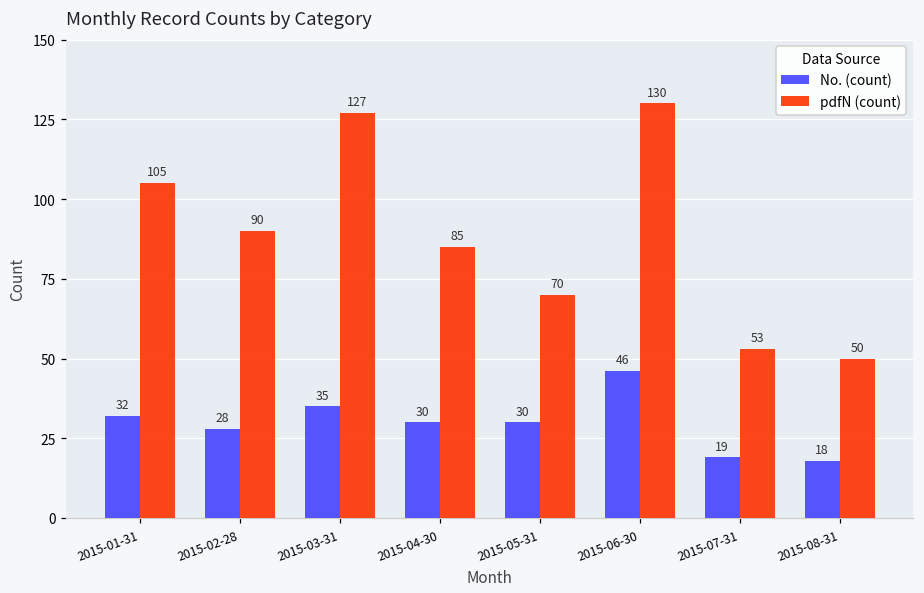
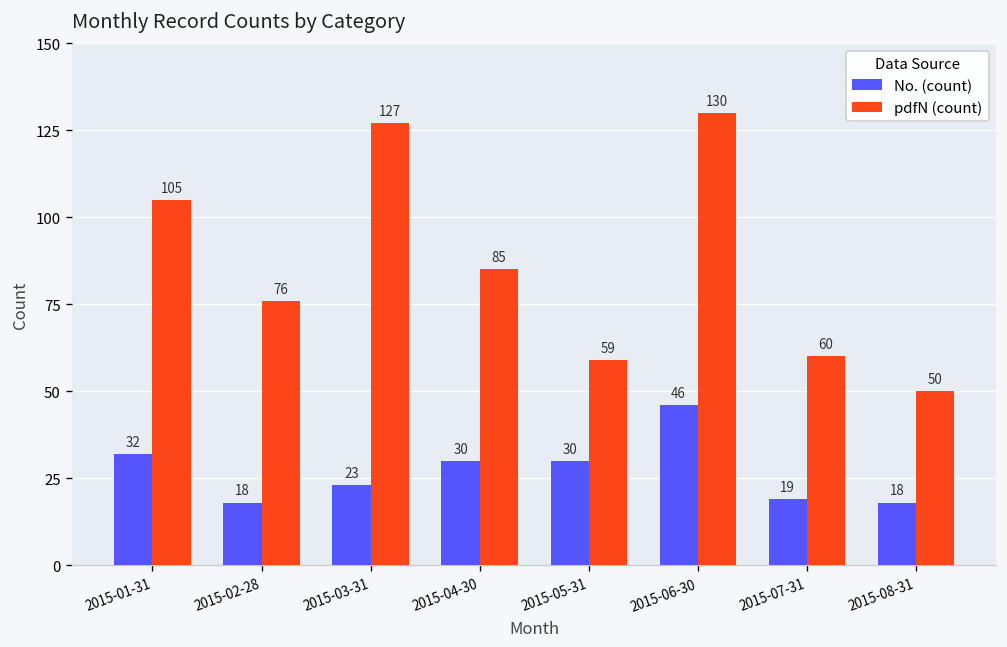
  {
    "No. (count)": {
      "2015-01-31": 32,
-     "2015-02-28": 28,
-     "2015-03-31": 35,
+     "2015-02-28": 18,
+     "2015-03-31": 23,
      "2015-04-30": 30,
      "2015-05-31": 30,
      "2015-06-30": 46,
      "2015-07-31": 19,
      "2015-08-31": 18
    },
    "pdfN (count)": {
      "2015-01-31": 105,
-     "2015-02-28": 90,
+     "2015-02-28": 76,
      "2015-03-31": 127,
      "2015-04-30": 85,
-     "2015-05-31": 70,
+     "2015-05-31": 59,
      "2015-06-30": 130,
-     "2015-07-31": 53,
+     "2015-07-31": 60,
      "2015-08-31": 50
    }
  }
